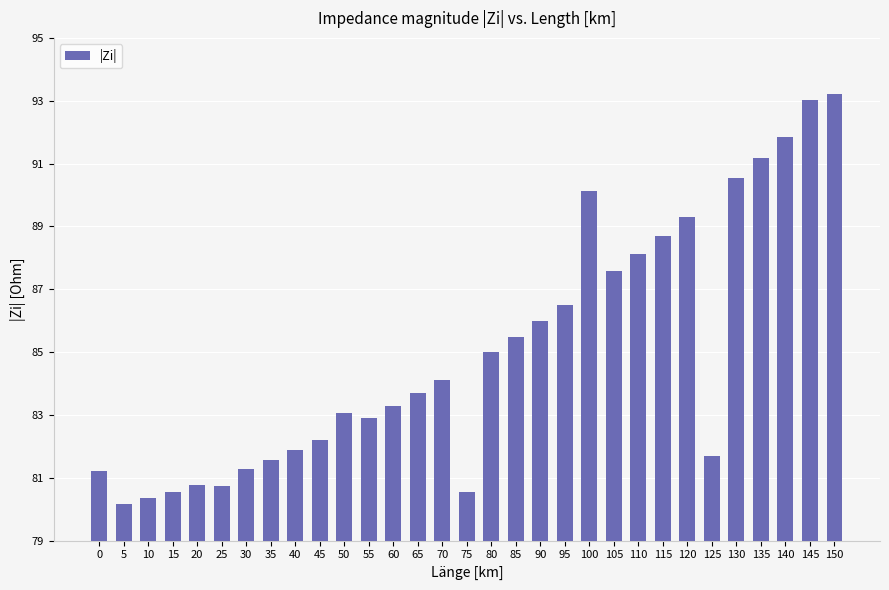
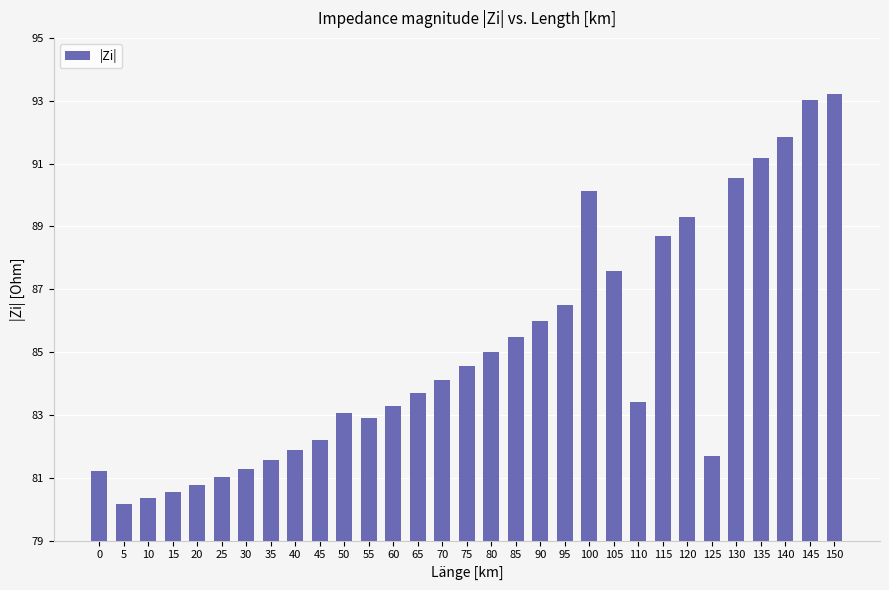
  {
    "0": 81.2,
    "5": 80.2,
    "10": 80.3,
    "15": 80.6,
    "20": 80.8,
-   "25": 80.7,
+   "25": 81.0,
    "30": 81.3,
    "35": 81.6,
    "40": 81.9,
    "45": 82.2,
    "50": 83.0,
    "55": 82.9,
    "60": 83.3,
    "65": 83.7,
    "70": 84.1,
-   "75": 80.5,
+   "75": 84.6,
    "80": 85.0,
    "85": 85.5,
    "90": 86.0,
    "95": 86.5,
    "100": 90.1,
    "105": 87.6,
-   "110": 88.1,
+   "110": 83.4,
    "115": 88.7,
    "120": 89.3,
    "125": 81.7,
    "130": 90.5,
    "135": 91.2,
    "140": 91.8,
    "145": 93.0,
    "150": 93.2
  }
